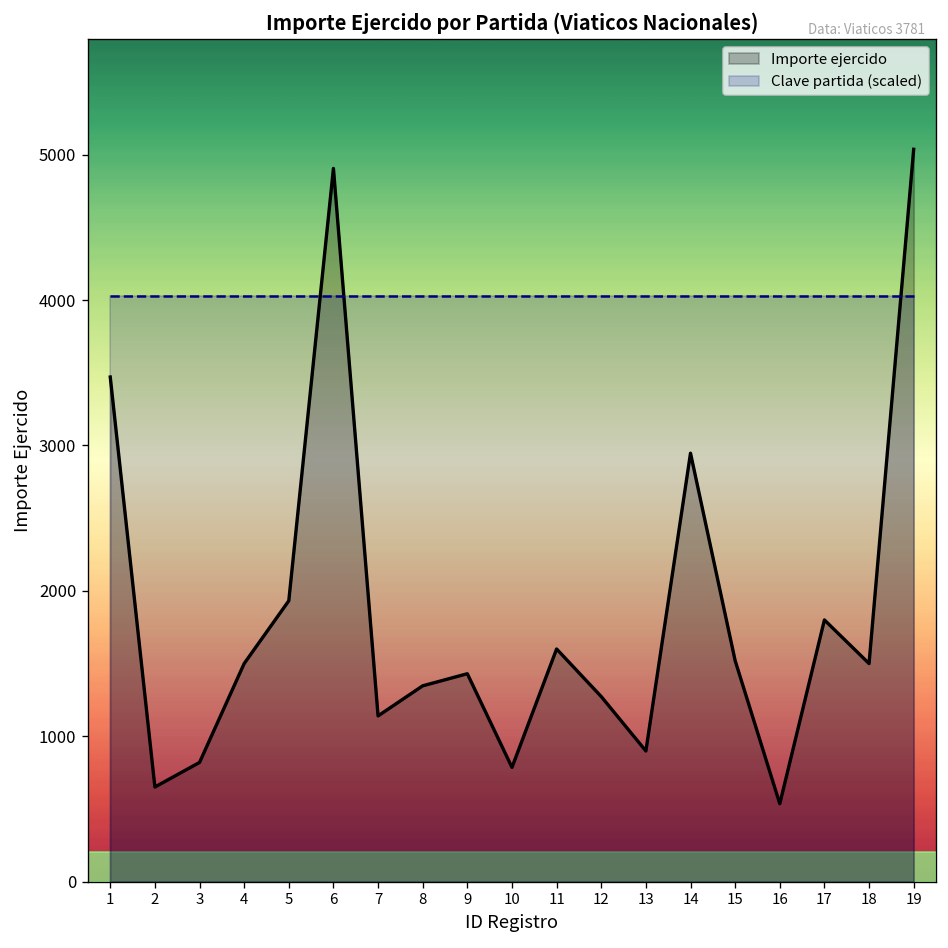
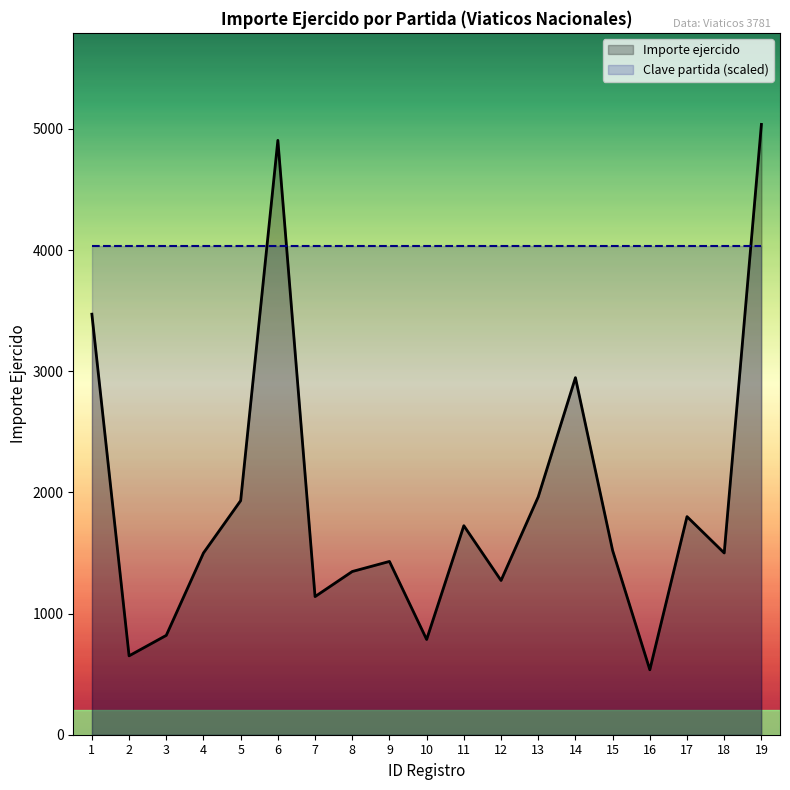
  {
    "Importe ejercido": {
      "1": 3470,
      "2": 650,
      "3": 820,
      "4": 1500,
      "5": 1930,
      "6": 4910,
      "7": 1140,
      "8": 1350,
      "9": 1430,
      "10": 790,
-     "11": 1600,
+     "11": 1730,
      "12": 1270,
-     "13": 900,
+     "13": 1960,
      "14": 2950,
      "15": 1520,
      "16": 540,
      "17": 1800,
      "18": 1500,
      "19": 5040
    },
    "Clave partida (scaled)": {
      "1": 4030,
      "2": 4030,
      "3": 4030,
      "4": 4030,
      "5": 4030,
      "6": 4030,
      "7": 4030,
      "8": 4030,
      "9": 4030,
      "10": 4030,
      "11": 4030,
      "12": 4030,
      "13": 4030,
      "14": 4030,
      "15": 4030,
      "16": 4030,
      "17": 4030,
      "18": 4030,
      "19": 4030
    }
  }
